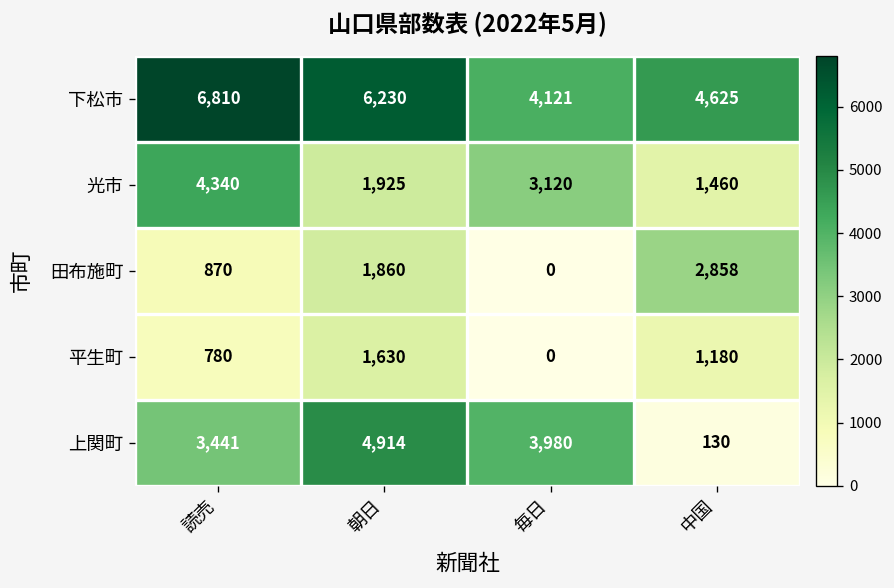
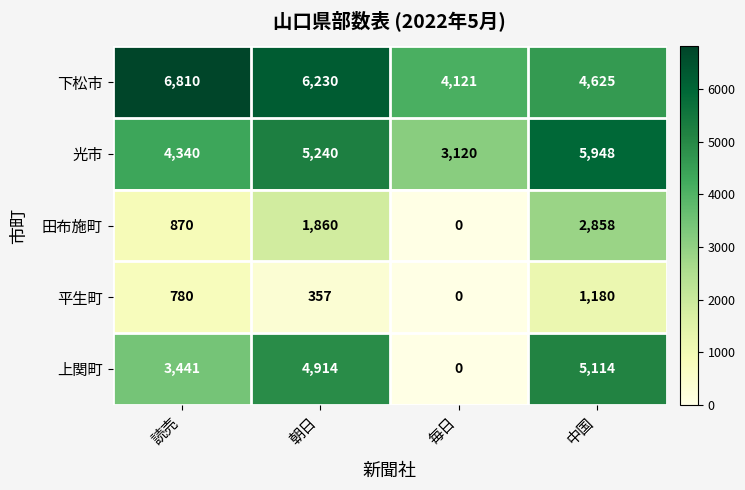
  {
    "下松市": {
      "読売": "6,810",
      "朝日": "6,230",
      "毎日": "4,121",
      "中国": "4,625"
    },
    "光市": {
      "読売": "4,340",
-     "朝日": "1,925",
+     "朝日": "5,240",
      "毎日": "3,120",
-     "中国": "1,460"
+     "中国": "5,948"
    },
    "田布施町": {
      "読売": "870",
      "朝日": "1,860",
      "毎日": "0",
      "中国": "2,858"
    },
    "平生町": {
      "読売": "780",
-     "朝日": "1,630",
+     "朝日": "357",
      "毎日": "0",
      "中国": "1,180"
    },
    "上関町": {
      "読売": "3,441",
      "朝日": "4,914",
-     "毎日": "3,980",
-     "中国": "130"
+     "毎日": "0",
+     "中国": "5,114"
    }
  }
